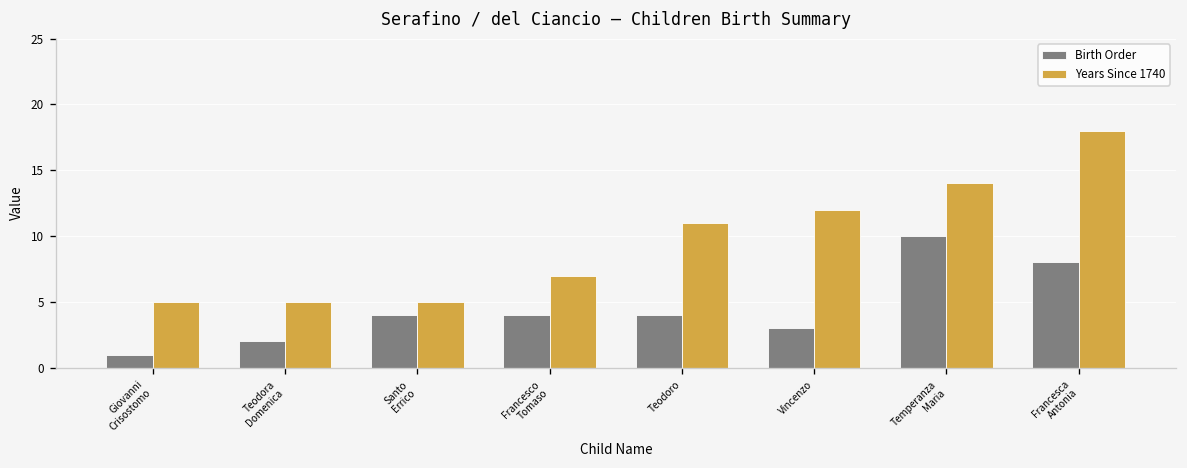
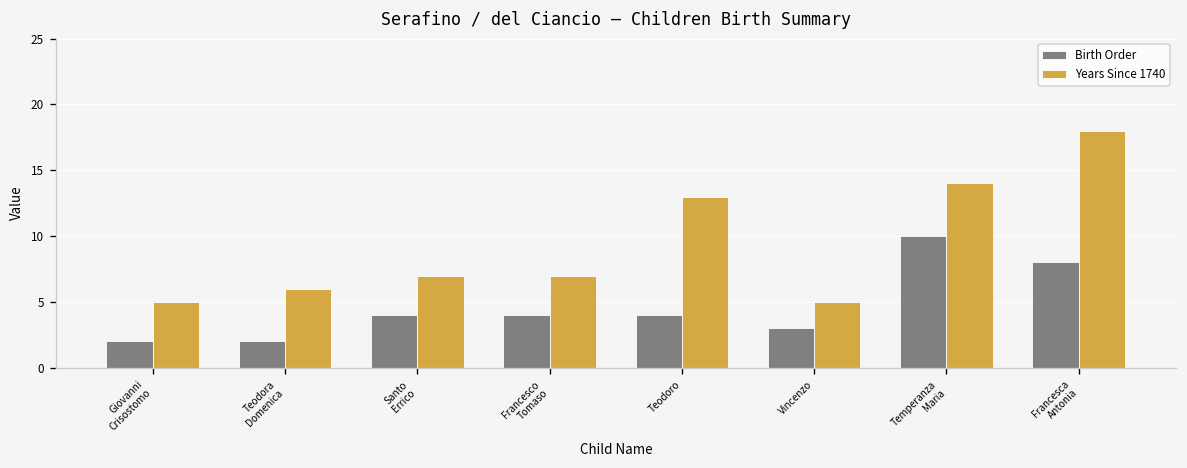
  {
    "Birth Order": {
-     "Giovanni Crisostomo": 1,
+     "Giovanni Crisostomo": 2,
      "Teodora Domenica": 2,
      "Santo Errico": 4,
      "Francesco Tomaso": 4,
      "Teodoro": 4,
      "Vincenzo": 3,
      "Temperanza Maria": 10,
      "Francesca Antonia": 8
    },
    "Years Since 1740": {
      "Giovanni Crisostomo": 5.0,
-     "Teodora Domenica": 5.0,
-     "Santo Errico": 5.0,
+     "Teodora Domenica": 6.0,
+     "Santo Errico": 7.0,
      "Francesco Tomaso": 7.0,
-     "Teodoro": 11.0,
-     "Vincenzo": 12.0,
+     "Teodoro": 13.0,
+     "Vincenzo": 5.0,
      "Temperanza Maria": 14.0,
      "Francesca Antonia": 18.0
    }
  }
